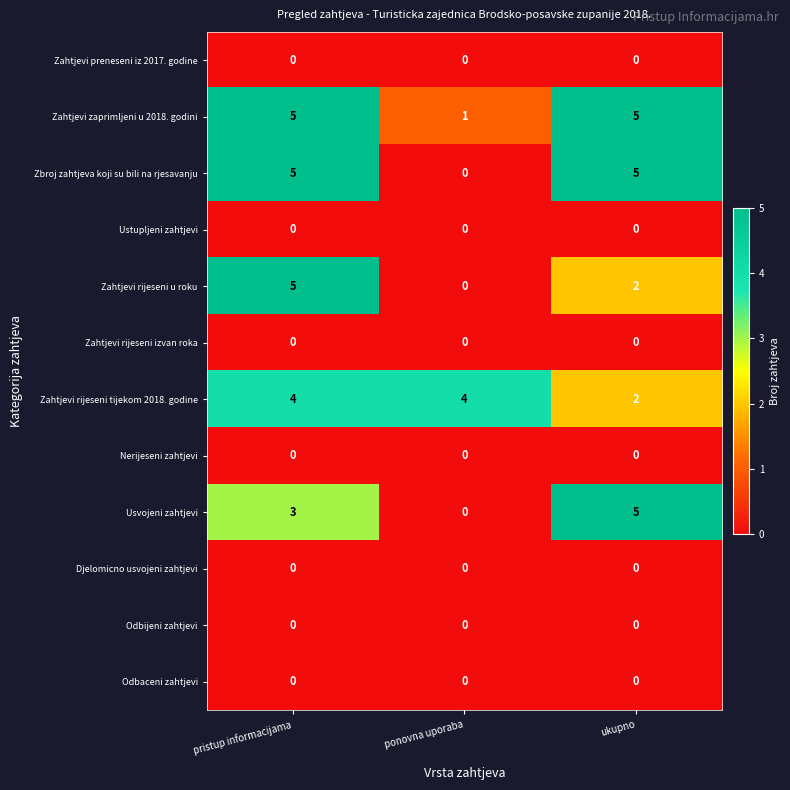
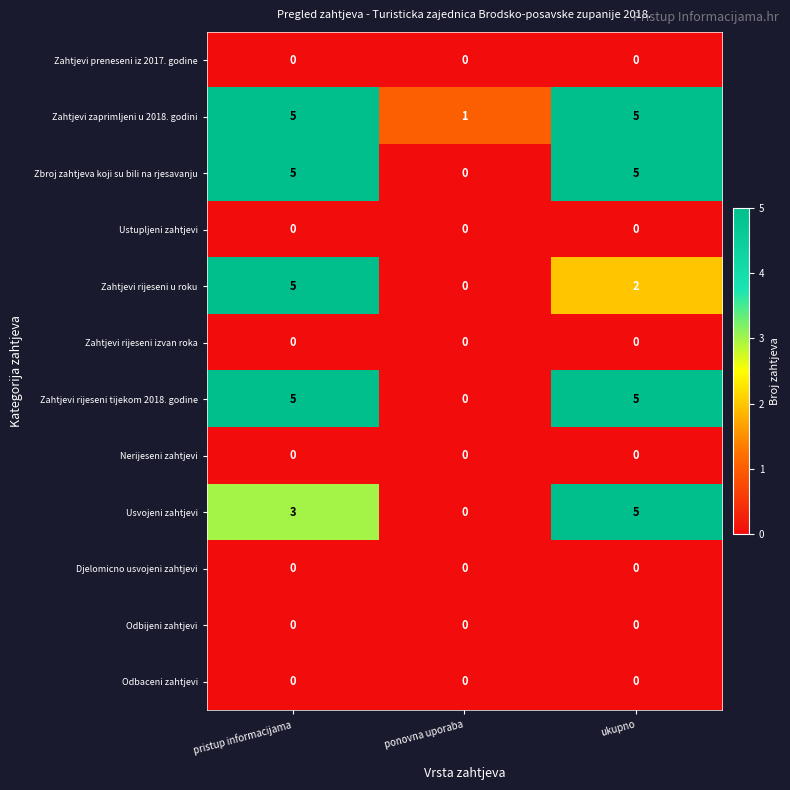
  {
    "Zahtjevi preneseni iz 2017. godine": {
      "pristup informacijama": 0,
      "ponovna uporaba": 0,
      "ukupno": 0
    },
    "Zahtjevi zaprimljeni u 2018. godini": {
      "pristup informacijama": 5,
      "ponovna uporaba": 1,
      "ukupno": 5
    },
    "Zbroj zahtjeva koji su bili na rjesavanju": {
      "pristup informacijama": 5,
      "ponovna uporaba": 0,
      "ukupno": 5
    },
    "Ustupljeni zahtjevi": {
      "pristup informacijama": 0,
      "ponovna uporaba": 0,
      "ukupno": 0
    },
    "Zahtjevi rijeseni u roku": {
      "pristup informacijama": 5,
      "ponovna uporaba": 0,
      "ukupno": 2
    },
    "Zahtjevi rijeseni izvan roka": {
      "pristup informacijama": 0,
      "ponovna uporaba": 0,
      "ukupno": 0
    },
    "Zahtjevi rijeseni tijekom 2018. godine": {
-     "pristup informacijama": 4,
-     "ponovna uporaba": 4,
-     "ukupno": 2
+     "pristup informacijama": 5,
+     "ponovna uporaba": 0,
+     "ukupno": 5
    },
    "Nerijeseni zahtjevi": {
      "pristup informacijama": 0,
      "ponovna uporaba": 0,
      "ukupno": 0
    },
    "Usvojeni zahtjevi": {
      "pristup informacijama": 3,
      "ponovna uporaba": 0,
      "ukupno": 5
    },
    "Djelomicno usvojeni zahtjevi": {
      "pristup informacijama": 0,
      "ponovna uporaba": 0,
      "ukupno": 0
    },
    "Odbijeni zahtjevi": {
      "pristup informacijama": 0,
      "ponovna uporaba": 0,
      "ukupno": 0
    },
    "Odbaceni zahtjevi": {
      "pristup informacijama": 0,
      "ponovna uporaba": 0,
      "ukupno": 0
    }
  }
